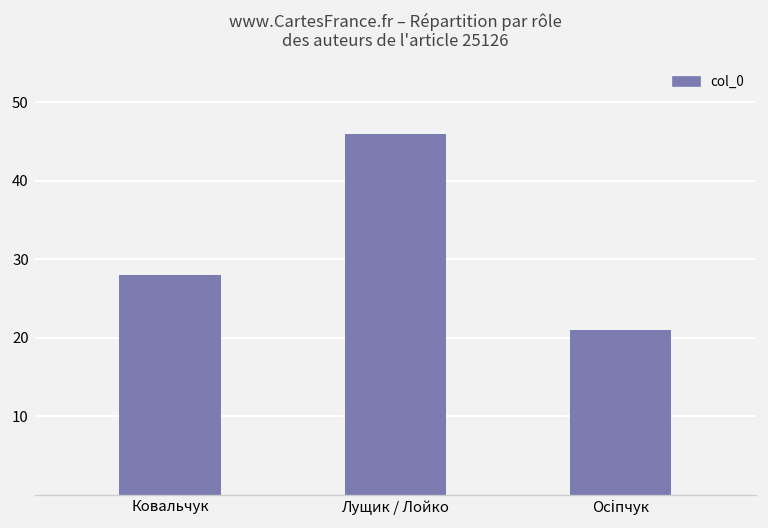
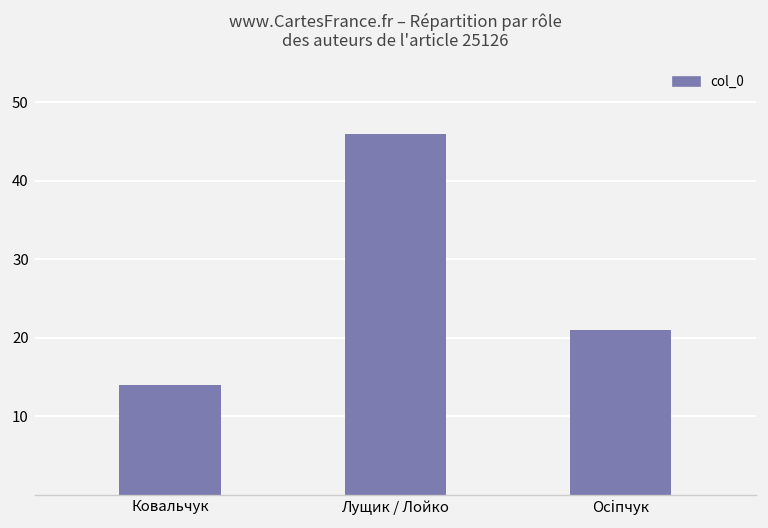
  {
-   "Ковальчук": 28,
+   "Ковальчук": 14,
    "Лущик / Лойко": 46,
    "Осіпчук": 21
  }
